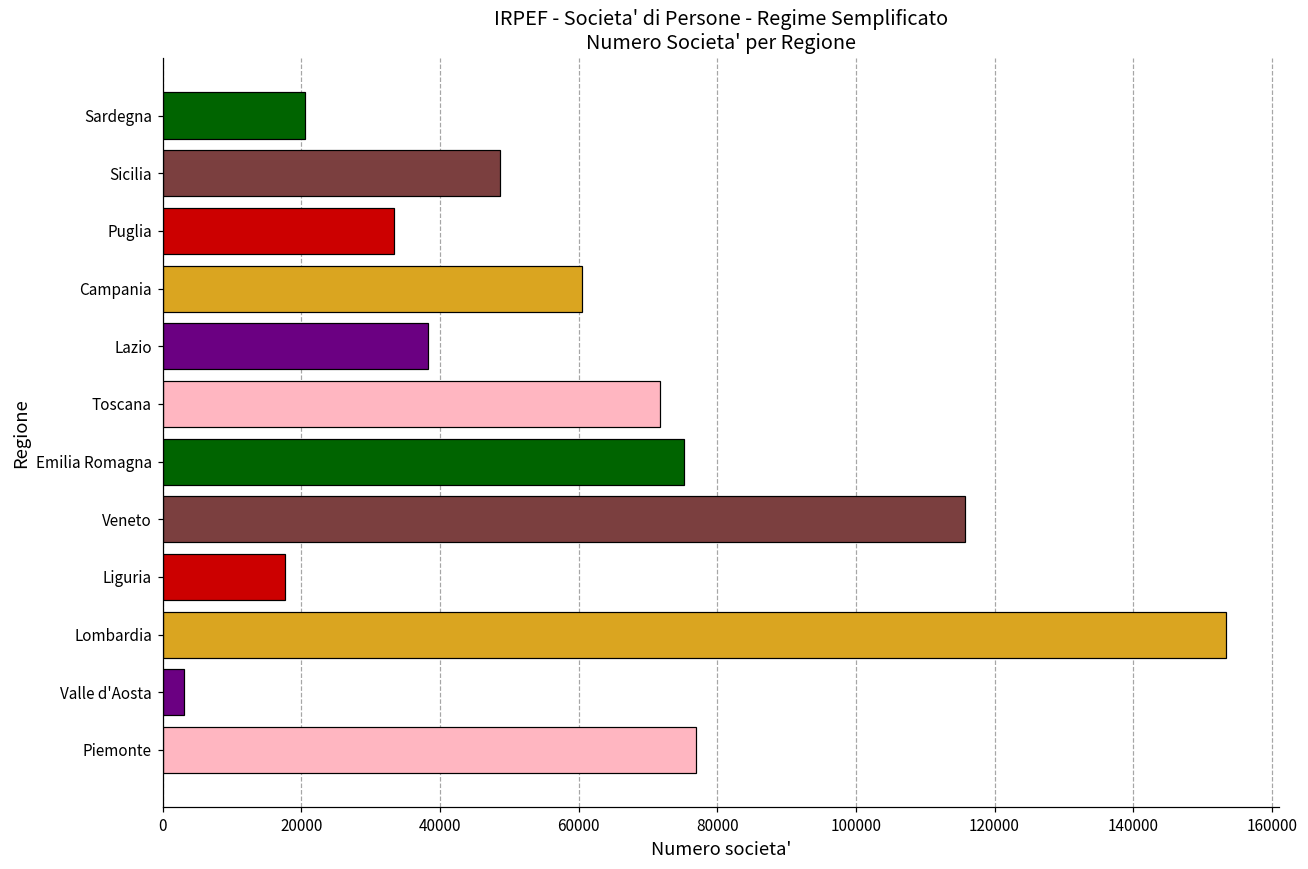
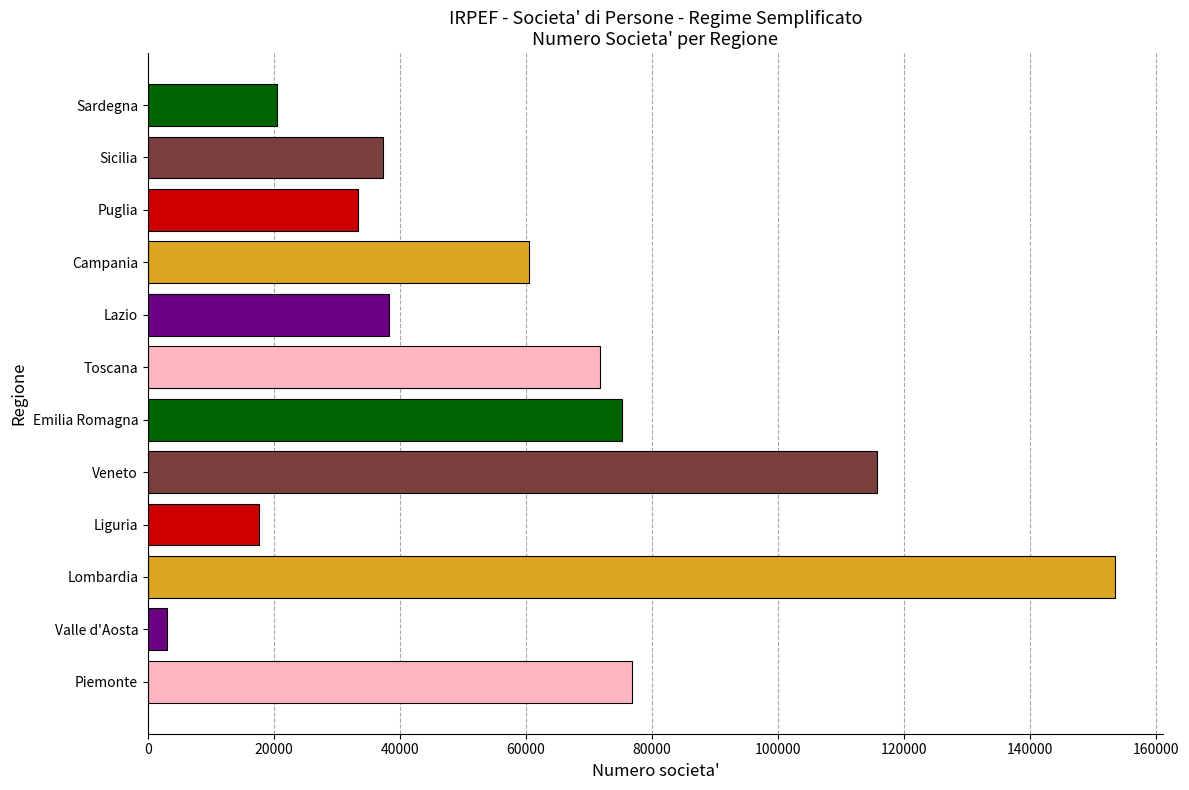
  {
    "Sardegna": 21000,
-   "Sicilia": 49000,
+   "Sicilia": 37000,
    "Puglia": 33000,
    "Campania": 60000,
    "Lazio": 38000,
    "Toscana": 72000,
    "Emilia Romagna": 75000,
    "Veneto": 116000,
    "Liguria": 18000,
    "Lombardia": 153000,
    "Valle d'Aosta": 3000,
    "Piemonte": 77000
  }
